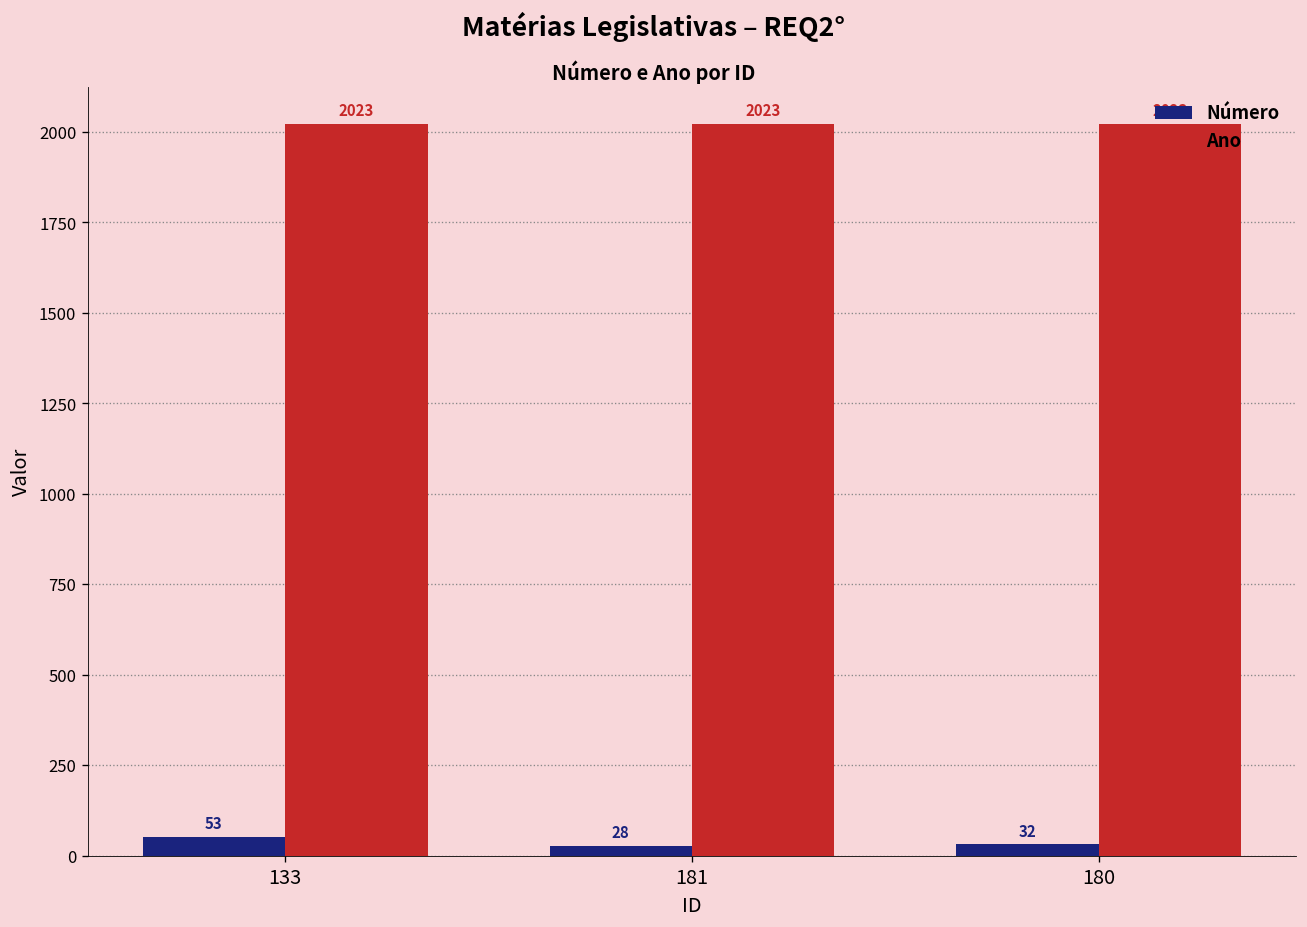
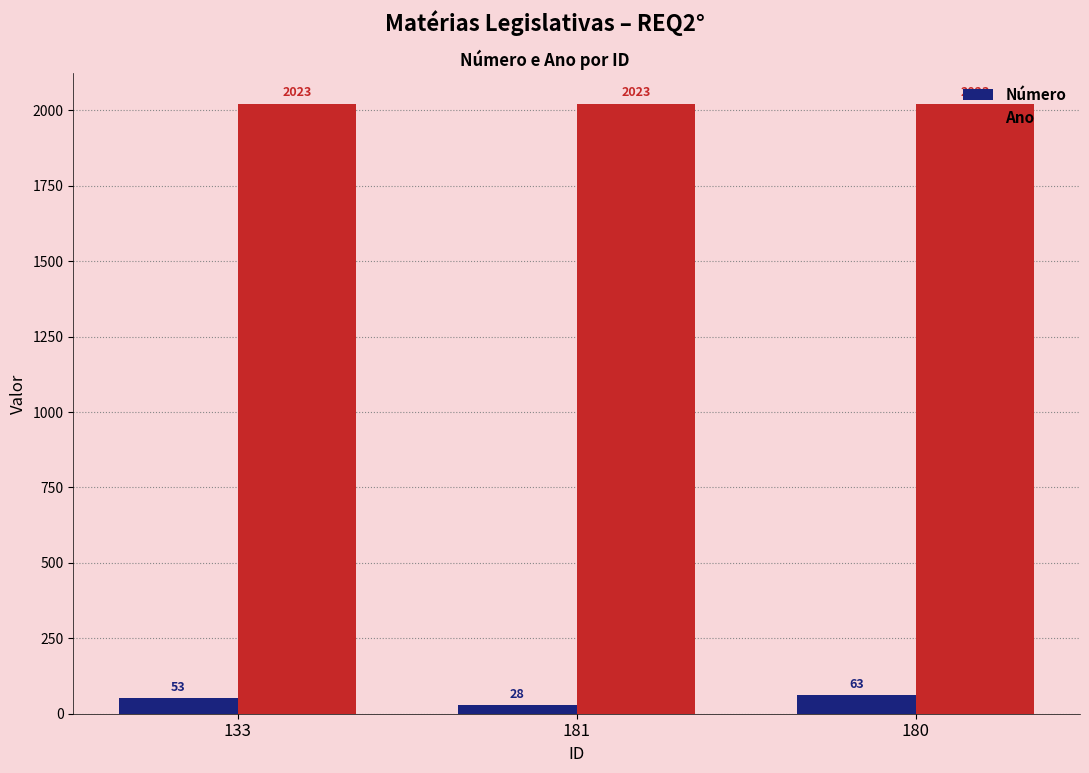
  {
    "Número": {
      "133": 53,
      "181": 28,
-     "180": 32
+     "180": 63
    },
    "Ano": {
      "133": 2023,
      "181": 2023,
      "180": 2023
    }
  }
